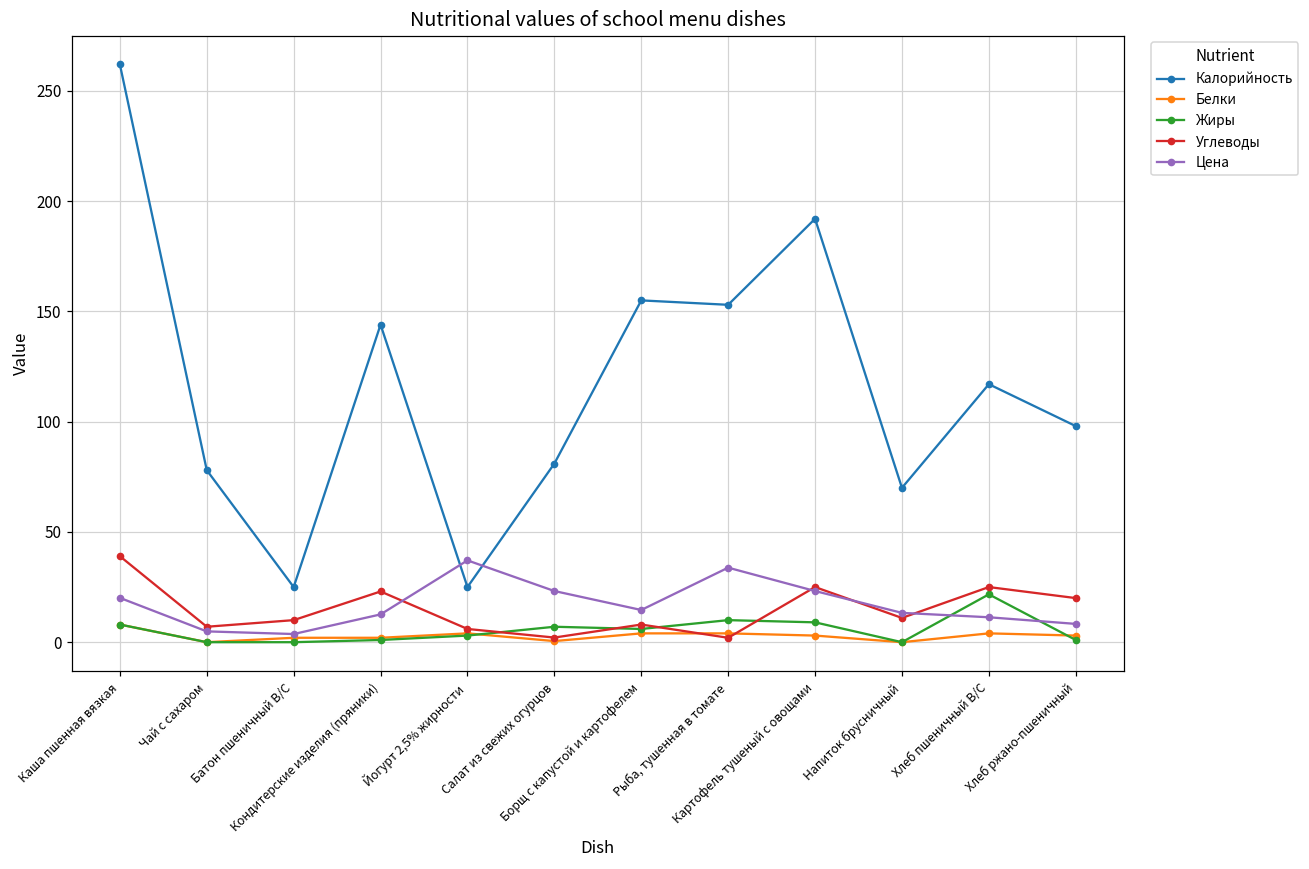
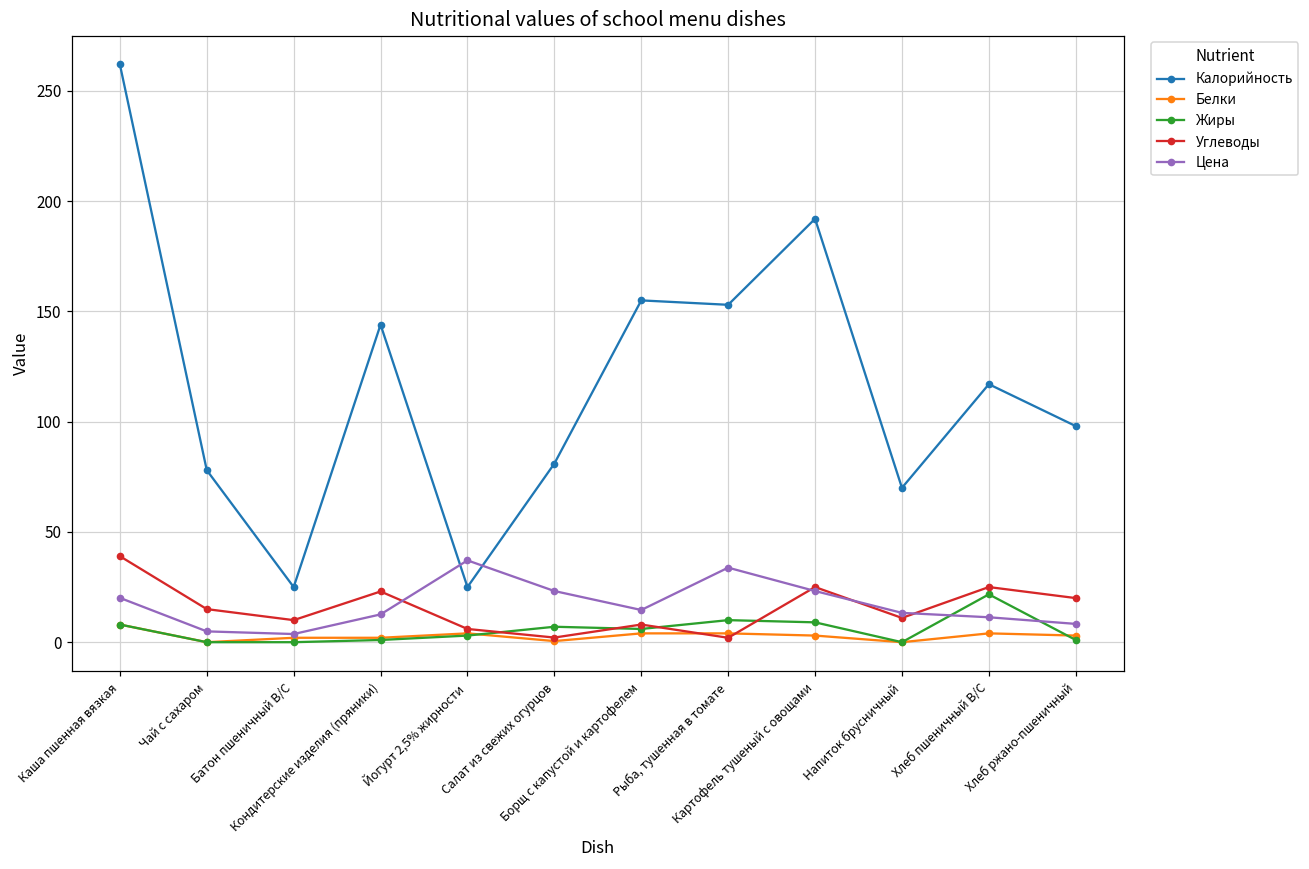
  {
    "Калорийность": {
      "Каша пшенная вязкая": 262,
      "Чай с сахаром": 78,
      "Батон пшеничный В/С": 25,
      "Кондитерские изделия (пряники)": 144,
      "Йогурт 2,5% жирности": 25,
      "Салат из свежих огурцов": 81,
      "Борщ с капустой и картофелем": 155,
      "Рыба, тушенная в томате": 153,
      "Картофель тушеный с овощами": 192,
      "Напиток брусничный": 70,
      "Хлеб пшеничный В/С": 117,
      "Хлеб ржано-пшеничный": 98
    },
    "Белки": {
      "Батон пшеничный В/С": 2,
      "Салат из свежих огурцов": 1,
      "Борщ с капустой и картофелем": 4,
      "Рыба, тушенная в томате": 4,
      "Картофель тушеный с овощами": 3,
      "Хлеб пшеничный В/С": 4,
      "Хлеб ржано-пшеничный": 3
    },
    "Жиры": {
      "Батон пшеничный В/С": 0,
      "Салат из свежих огурцов": 7,
      "Борщ с капустой и картофелем": 6,
      "Рыба, тушенная в томате": 10,
      "Картофель тушеный с овощами": 9,
      "Хлеб пшеничный В/С": 22,
      "Хлеб ржано-пшеничный": 1
    },
    "Углеводы": {
      "Каша пшенная вязкая": 39,
-     "Чай с сахаром": 7,
+     "Чай с сахаром": 15,
      "Батон пшеничный В/С": 10,
      "Кондитерские изделия (пряники)": 23,
      "Йогурт 2,5% жирности": 6,
      "Салат из свежих огурцов": 2,
      "Борщ с капустой и картофелем": 8,
      "Рыба, тушенная в томате": 2,
      "Картофель тушеный с овощами": 25,
      "Напиток брусничный": 11,
      "Хлеб пшеничный В/С": 25,
      "Хлеб ржано-пшеничный": 20
    },
    "Цена": {
      "Каша пшенная вязкая": 20,
      "Чай с сахаром": 5,
      "Батон пшеничный В/С": 4,
      "Кондитерские изделия (пряники)": 13,
      "Йогурт 2,5% жирности": 37,
      "Салат из свежих огурцов": 23,
      "Борщ с капустой и картофелем": 15,
      "Рыба, тушенная в томате": 34,
      "Картофель тушеный с овощами": 23,
      "Напиток брусничный": 13,
      "Хлеб пшеничный В/С": 11,
      "Хлеб ржано-пшеничный": 8
    }
  }
